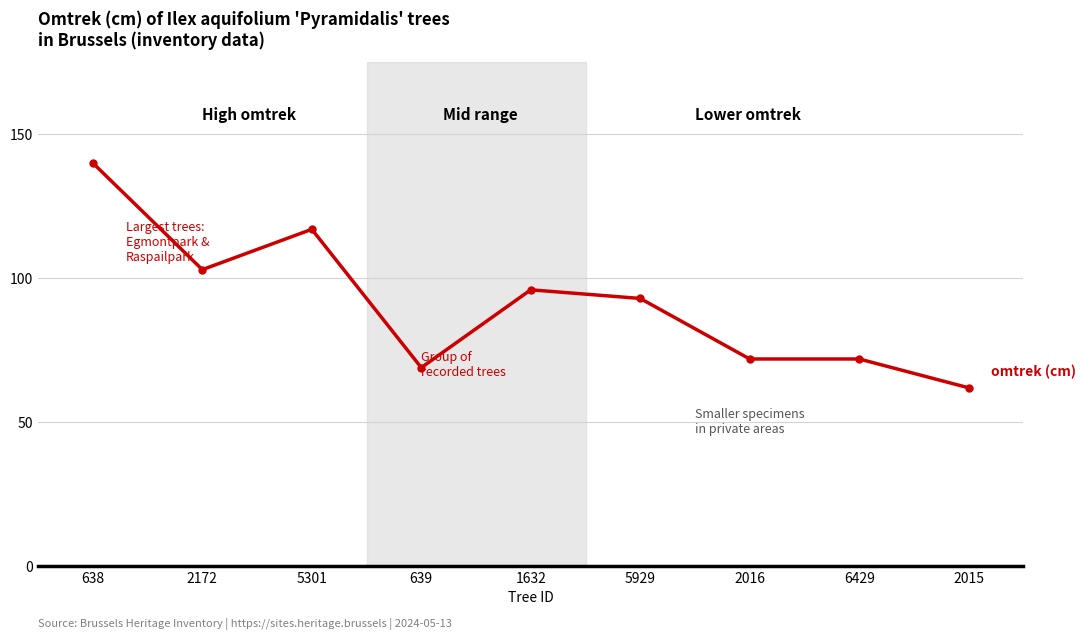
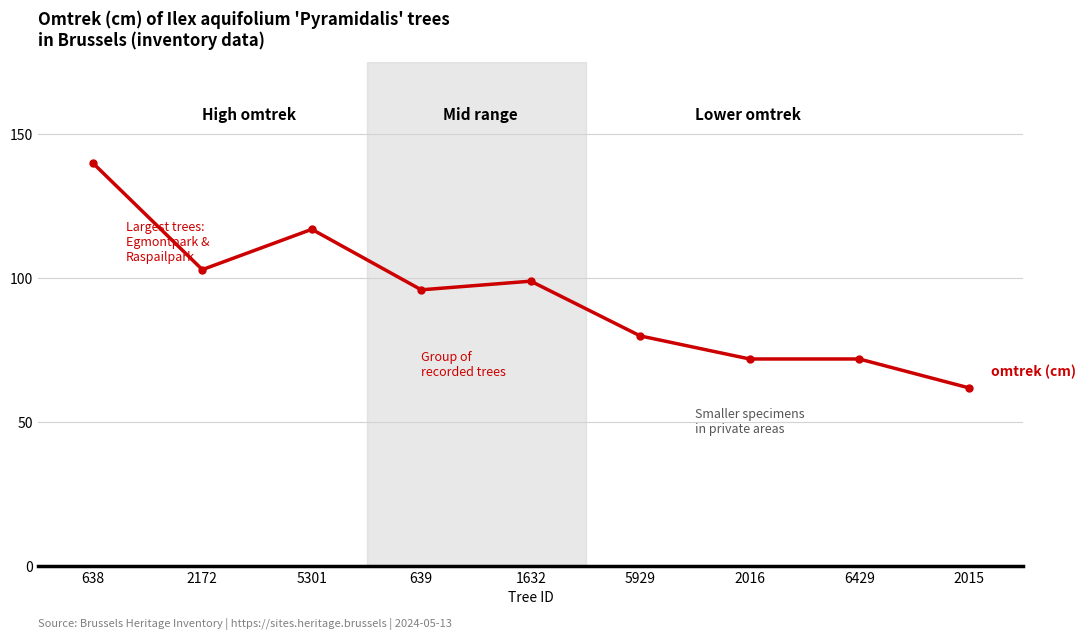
  {
    "638": 140,
    "2172": 103,
    "5301": 117,
-   "639": 69,
-   "1632": 96,
-   "5929": 93,
+   "639": 96,
+   "1632": 99,
+   "5929": 80,
    "2016": 72,
    "6429": 72,
    "2015": 62
  }
